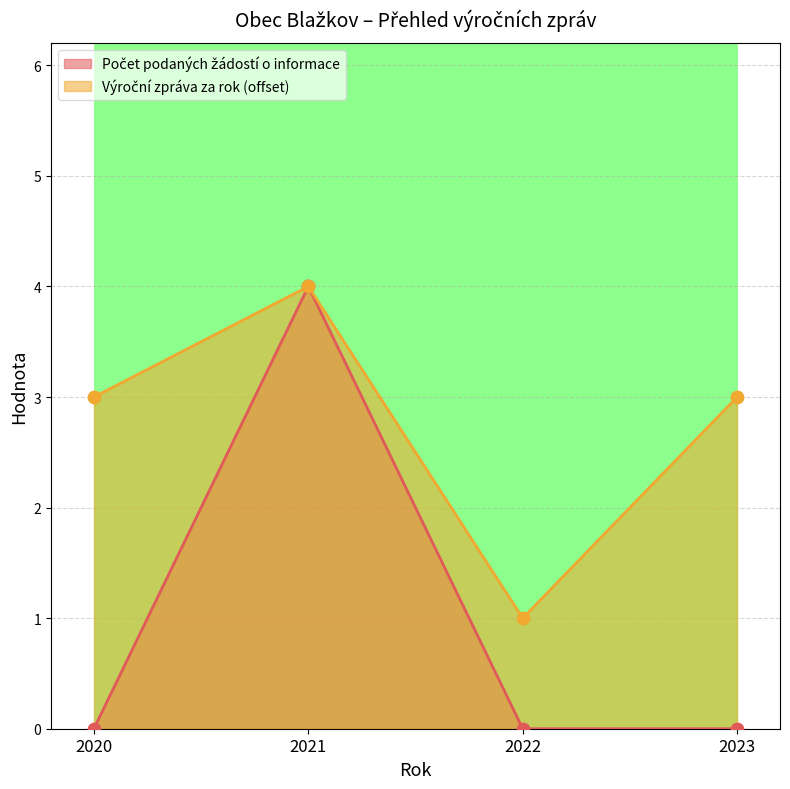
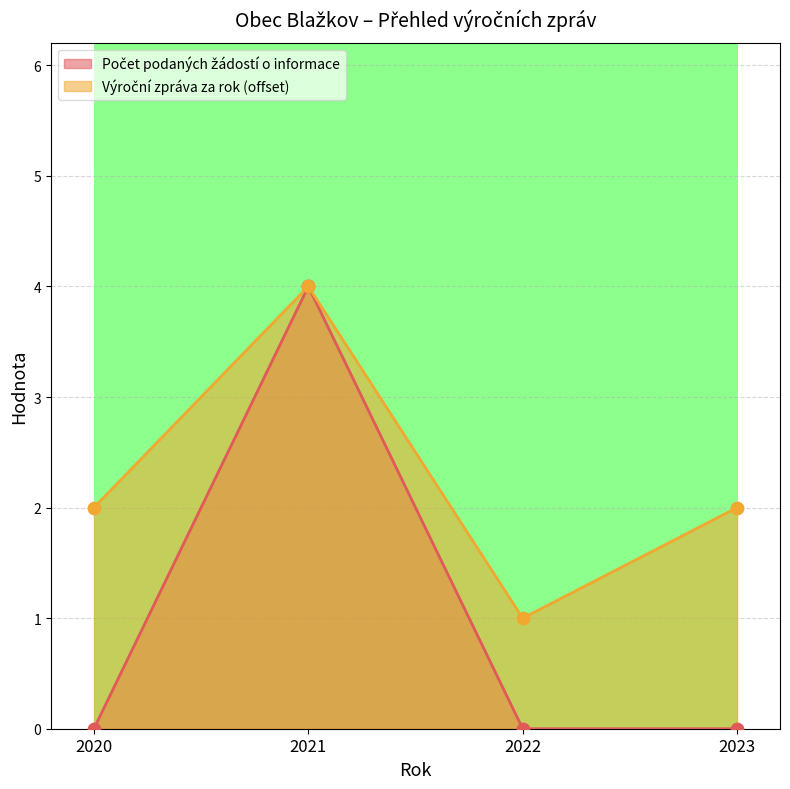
  {
    "Počet podaných žádostí o informace": {
      "2020": 0.00,
      "2022": 0.00,
      "2023": 0.00
    },
    "Výroční zpráva za rok (offset)": {
-     "2020": 3.00,
+     "2020": 2.00,
      "2022": 1.00,
-     "2023": 3.00
+     "2023": 2.00
    }
  }
